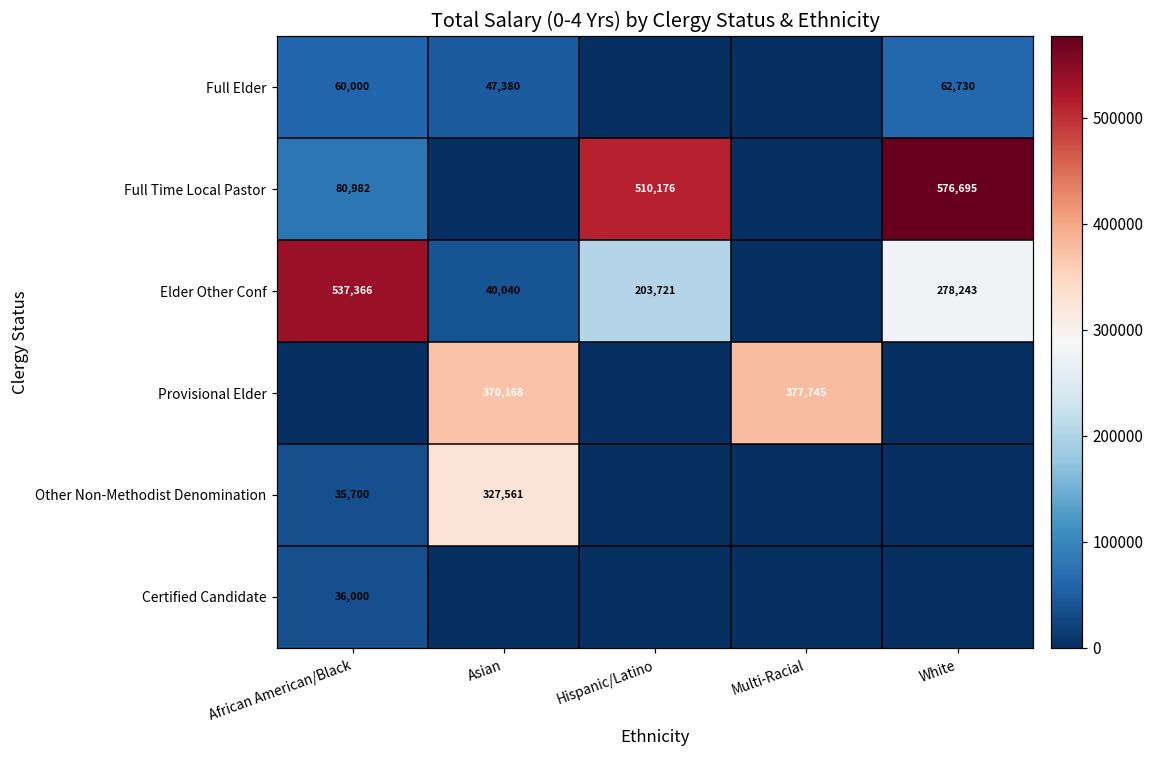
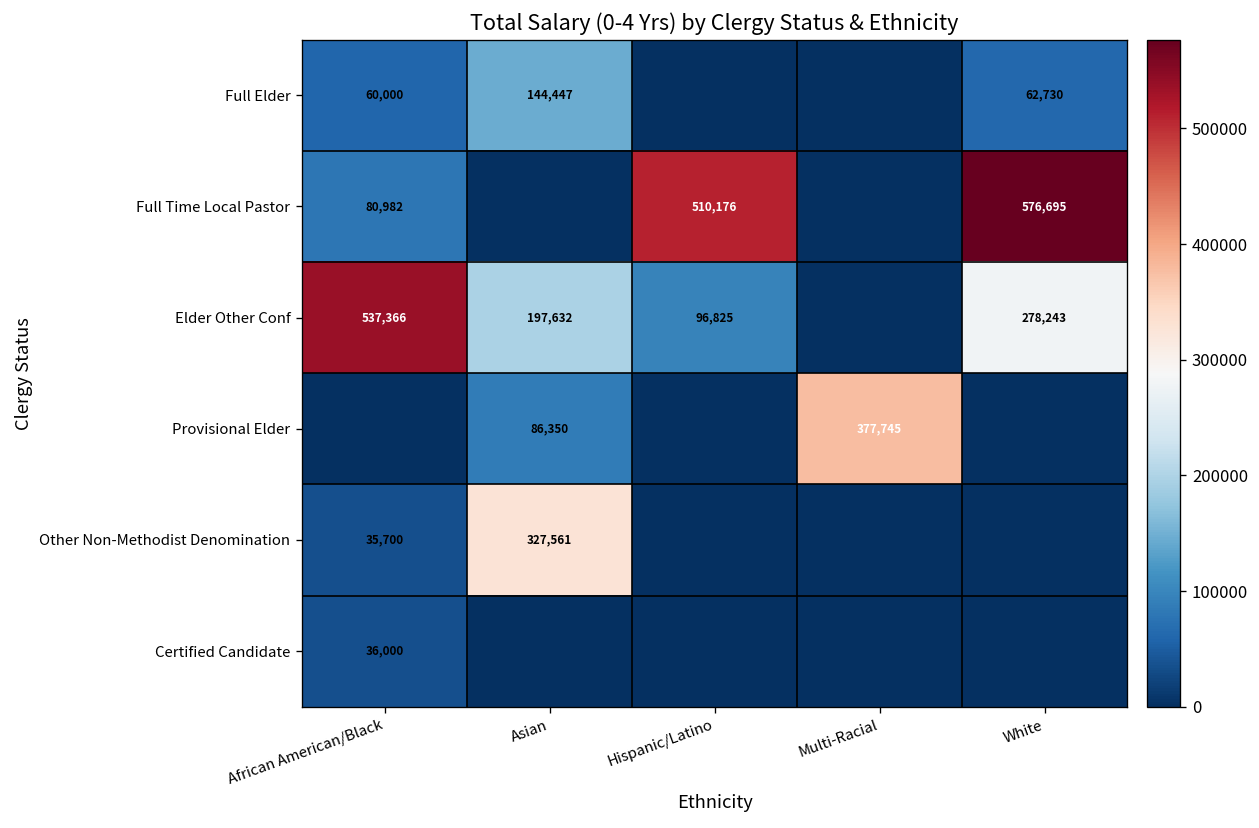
  {
    "Full Elder": {
      "African American/Black": "60,000",
-     "Asian": "47,380",
+     "Asian": "144,447",
      "White": "62,730"
    },
    "Full Time Local Pastor": {
      "African American/Black": "80,982",
      "Hispanic/Latino": "510,176",
      "White": "576,695"
    },
    "Elder Other Conf": {
      "African American/Black": "537,366",
-     "Asian": "40,040",
-     "Hispanic/Latino": "203,721",
+     "Asian": "197,632",
+     "Hispanic/Latino": "96,825",
      "White": "278,243"
    },
    "Provisional Elder": {
-     "Asian": "370,168",
+     "Asian": "86,350",
      "Multi-Racial": "377,745"
    },
    "Other Non-Methodist Denomination": {
      "African American/Black": "35,700",
      "Asian": "327,561"
    },
    "Certified Candidate": {
      "African American/Black": "36,000"
    }
  }
